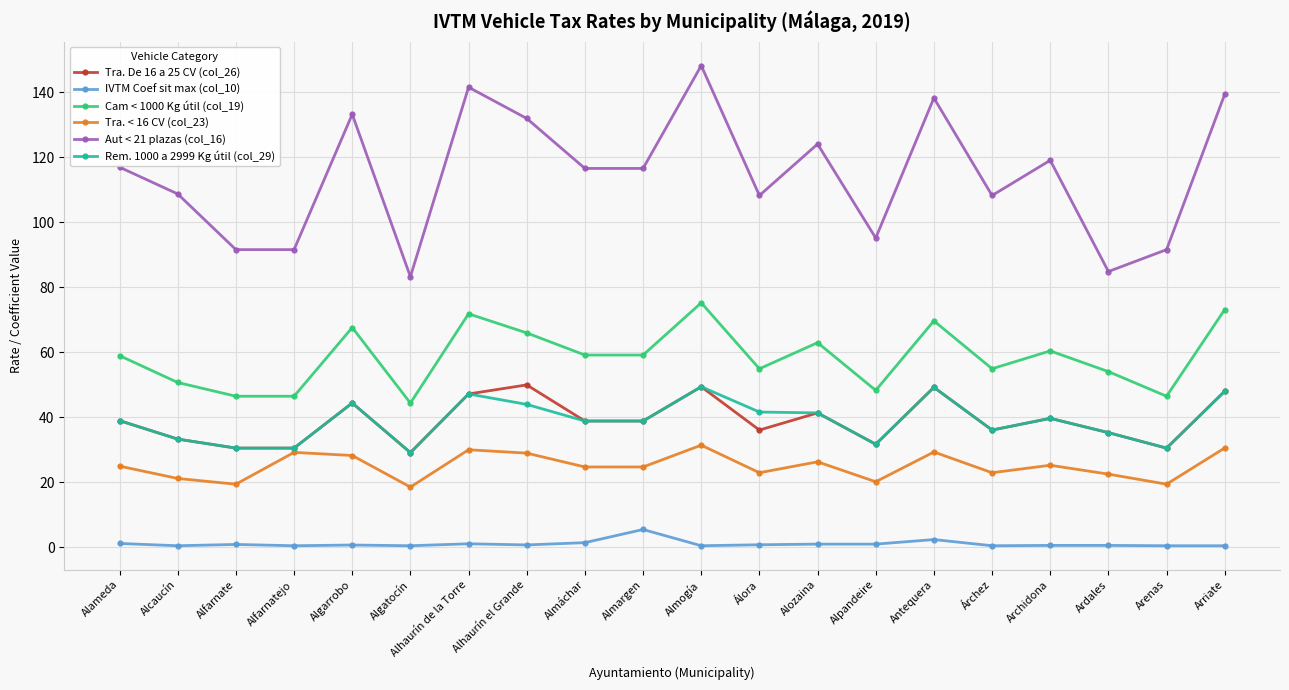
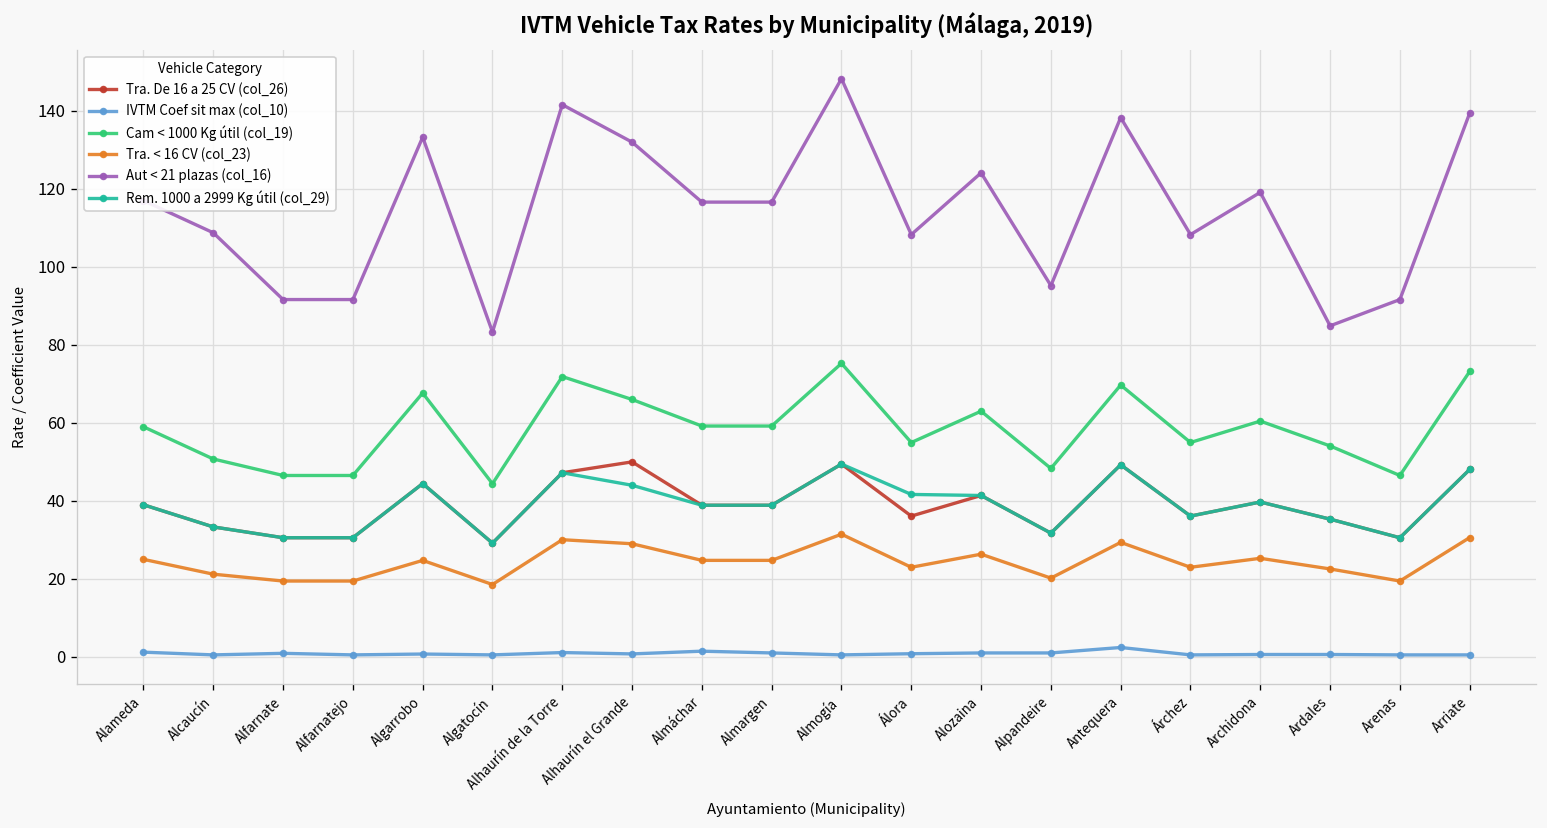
  {
    "Tra. De 16 a 25 CV (col_26)": {
      "Alhaurín el Grande": 50,
      "Álora": 36
    },
    "IVTM Coef sit max (col_10)": {
      "Alameda": 1,
      "Alcaucín": 1,
      "Alfarnate": 1,
      "Alfarnatejo": 1,
      "Algarrobo": 1,
      "Algatocín": 1,
      "Alhaurín de la Torre": 1,
      "Alhaurín el Grande": 1,
      "Almáchar": 1,
-     "Almargen": 6,
+     "Almargen": 1,
      "Almogía": 1,
      "Álora": 1,
      "Alozaina": 1,
      "Alpandeire": 1,
      "Antequera": 2,
      "Árchez": 1,
      "Archidona": 1,
      "Ardales": 1,
      "Arenas": 1,
      "Arriate": 1
    },
    "Tra. < 16 CV (col_23)": {
      "Alameda": 25,
      "Alcaucín": 21,
      "Alfarnate": 19,
-     "Alfarnatejo": 29,
-     "Algarrobo": 28,
+     "Alfarnatejo": 19,
+     "Algarrobo": 25,
      "Algatocín": 19,
      "Alhaurín de la Torre": 30,
      "Alhaurín el Grande": 29,
      "Almáchar": 25,
      "Almargen": 25,
      "Almogía": 31,
      "Álora": 23,
      "Alozaina": 26,
      "Alpandeire": 20,
      "Antequera": 29,
      "Árchez": 23,
      "Archidona": 25,
      "Ardales": 23,
      "Arenas": 19,
      "Arriate": 31
    },
    "Aut < 21 plazas (col_16)": {
      "Alameda": 117,
      "Alcaucín": 109,
      "Alfarnate": 92,
      "Alfarnatejo": 92,
      "Algarrobo": 133,
      "Algatocín": 83,
      "Alhaurín de la Torre": 142,
      "Alhaurín el Grande": 132,
      "Almáchar": 117,
      "Almargen": 117,
      "Almogía": 148,
      "Álora": 108,
      "Alozaina": 124,
      "Alpandeire": 95,
      "Antequera": 138,
      "Árchez": 108,
      "Archidona": 119,
      "Ardales": 85,
      "Arenas": 92,
      "Arriate": 139
    }
  }
